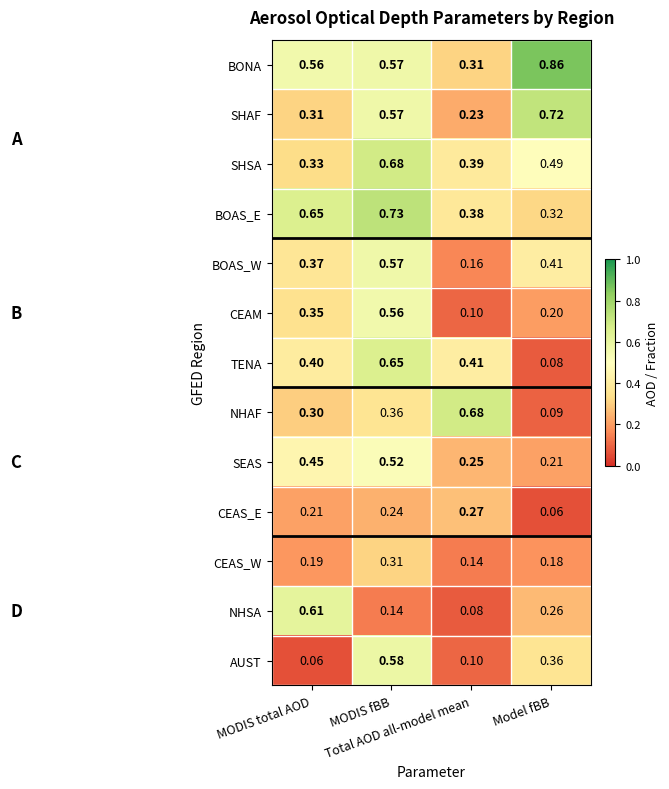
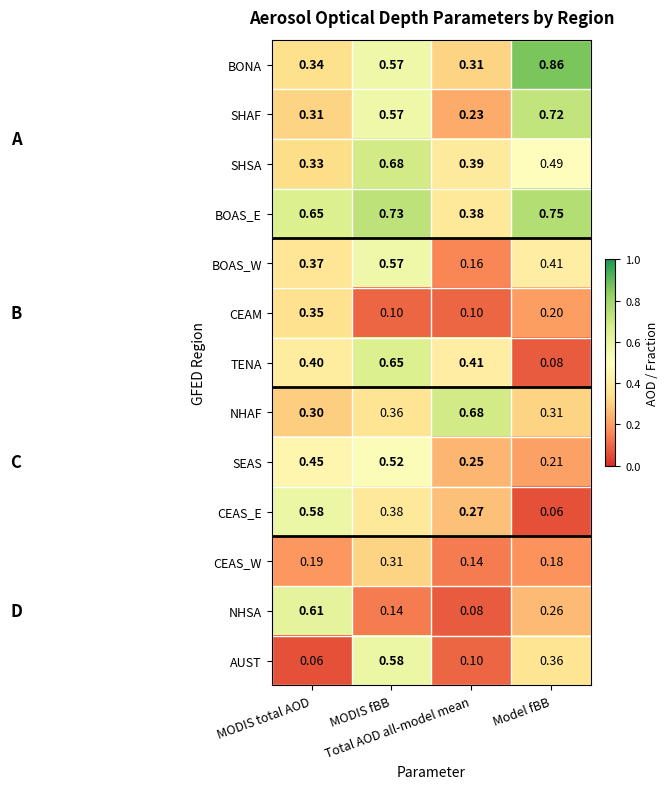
  {
    "BONA": {
-     "MODIS total AOD": 0.56,
+     "MODIS total AOD": 0.34,
      "MODIS fBB": 0.57,
      "Total AOD all-model mean": 0.31,
      "Model fBB": 0.86
    },
    "SHAF": {
      "MODIS total AOD": 0.31,
      "MODIS fBB": 0.57,
      "Total AOD all-model mean": 0.23,
      "Model fBB": 0.72
    },
    "SHSA": {
      "MODIS total AOD": 0.33,
      "MODIS fBB": 0.68,
      "Total AOD all-model mean": 0.39,
      "Model fBB": 0.49
    },
    "BOAS_E": {
      "MODIS total AOD": 0.65,
      "MODIS fBB": 0.73,
      "Total AOD all-model mean": 0.38,
-     "Model fBB": 0.32
+     "Model fBB": 0.75
    },
    "BOAS_W": {
      "MODIS total AOD": 0.37,
      "MODIS fBB": 0.57,
      "Total AOD all-model mean": 0.16,
      "Model fBB": 0.41
    },
    "CEAM": {
      "MODIS total AOD": 0.35,
-     "MODIS fBB": 0.56,
+     "MODIS fBB": 0.10,
      "Total AOD all-model mean": 0.10,
      "Model fBB": 0.20
    },
    "TENA": {
      "MODIS total AOD": 0.40,
      "MODIS fBB": 0.65,
      "Total AOD all-model mean": 0.41,
      "Model fBB": 0.08
    },
    "NHAF": {
      "MODIS total AOD": 0.30,
      "MODIS fBB": 0.36,
      "Total AOD all-model mean": 0.68,
-     "Model fBB": 0.09
+     "Model fBB": 0.31
    },
    "SEAS": {
      "MODIS total AOD": 0.45,
      "MODIS fBB": 0.52,
      "Total AOD all-model mean": 0.25,
      "Model fBB": 0.21
    },
    "CEAS_E": {
-     "MODIS total AOD": 0.21,
-     "MODIS fBB": 0.24,
+     "MODIS total AOD": 0.58,
+     "MODIS fBB": 0.38,
      "Total AOD all-model mean": 0.27,
      "Model fBB": 0.06
    },
    "CEAS_W": {
      "MODIS total AOD": 0.19,
      "MODIS fBB": 0.31,
      "Total AOD all-model mean": 0.14,
      "Model fBB": 0.18
    },
    "NHSA": {
      "MODIS total AOD": 0.61,
      "MODIS fBB": 0.14,
      "Total AOD all-model mean": 0.08,
      "Model fBB": 0.26
    },
    "AUST": {
      "MODIS total AOD": 0.06,
      "MODIS fBB": 0.58,
      "Total AOD all-model mean": 0.10,
      "Model fBB": 0.36
    }
  }
